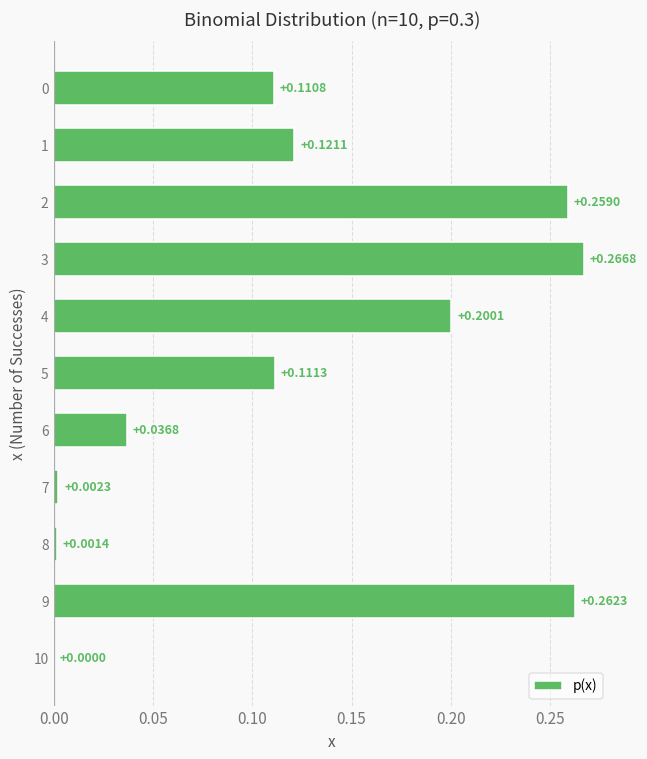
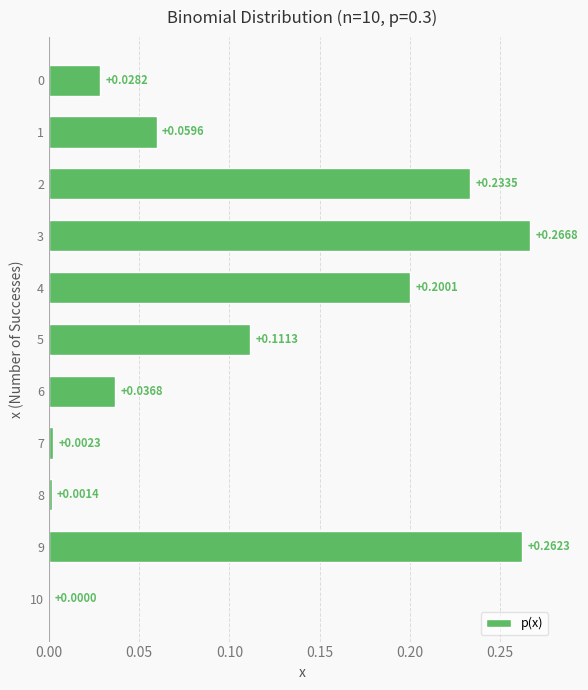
  {
-   "0": "+0.1108",
-   "1": "+0.1211",
-   "2": "+0.2590",
+   "0": "+0.0282",
+   "1": "+0.0596",
+   "2": "+0.2335",
    "3": "+0.2668",
    "4": "+0.2001",
    "5": "+0.1113",
    "6": "+0.0368",
    "7": "+0.0023",
    "8": "+0.0014",
    "9": "+0.2623",
    "10": "+0.0000"
  }
